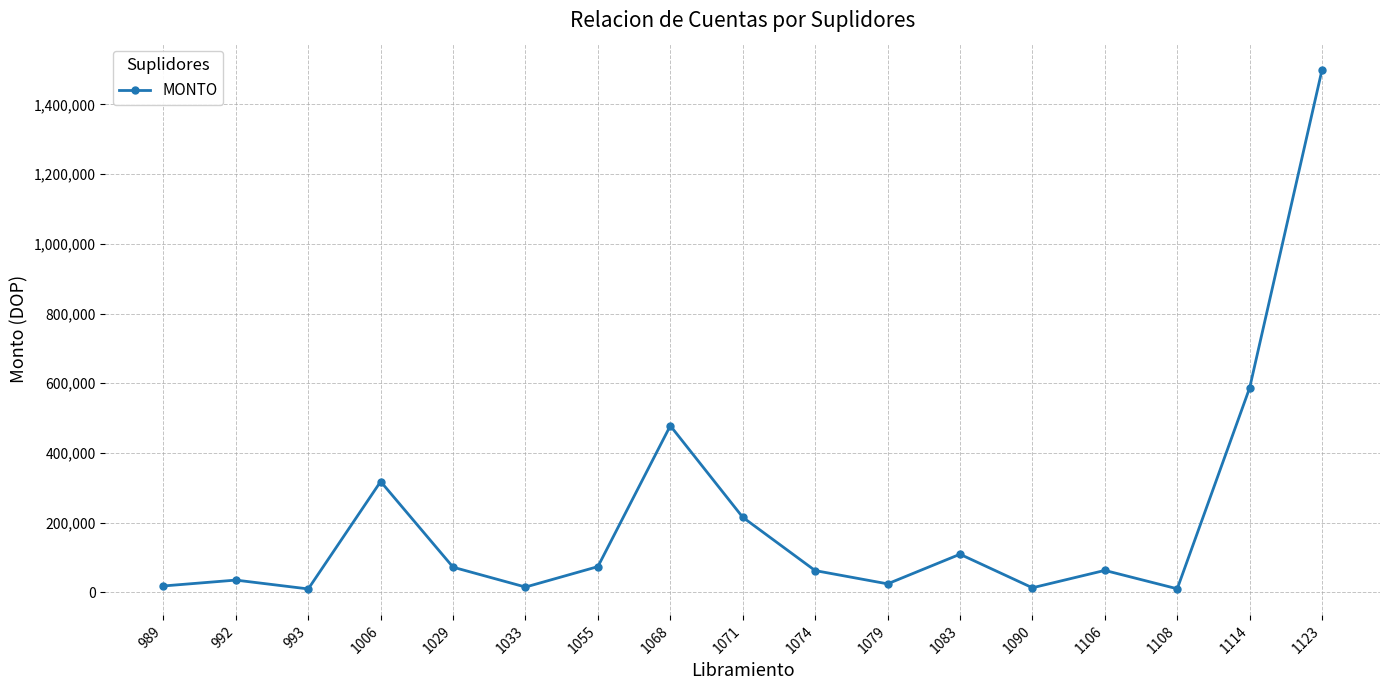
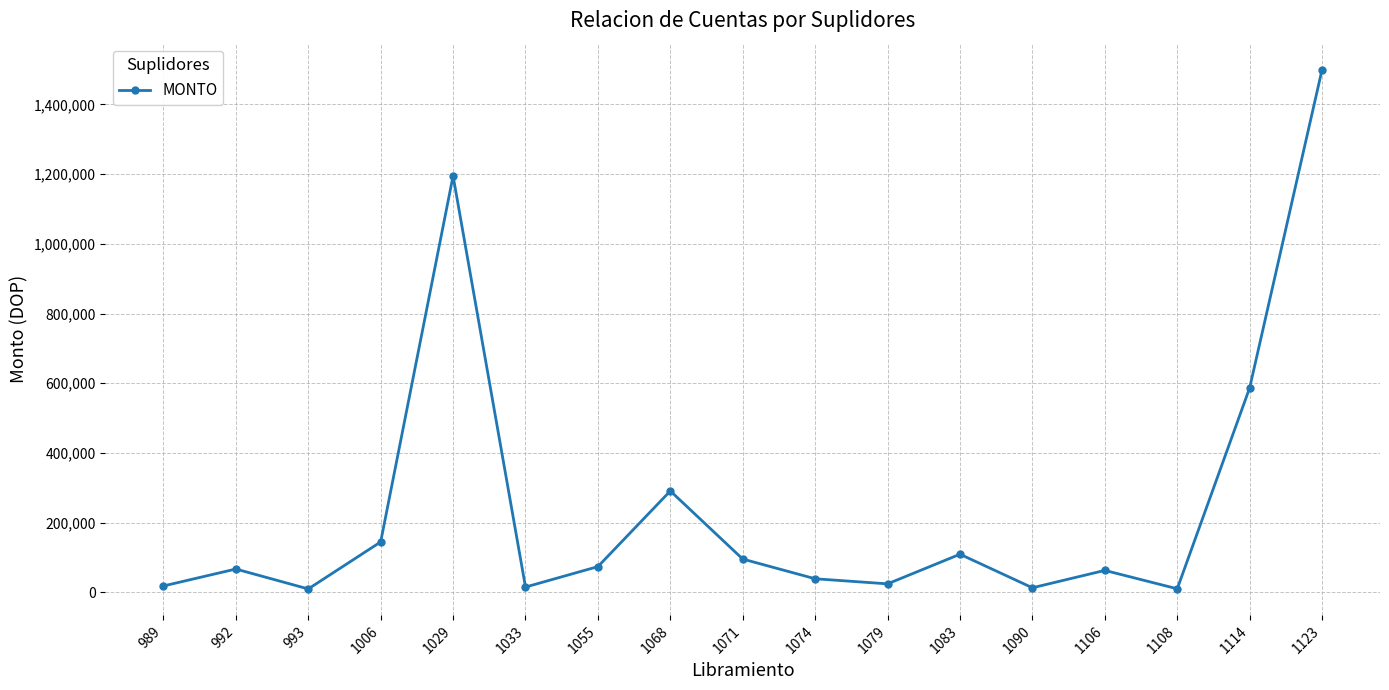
  {
    "989": "20,000",
-   "992": "40,000",
+   "992": "70,000",
    "993": "10,000",
-   "1006": "320,000",
-   "1029": "70,000",
+   "1006": "140,000",
+   "1029": "1,190,000",
    "1033": "20,000",
    "1055": "70,000",
-   "1068": "480,000",
-   "1071": "220,000",
-   "1074": "60,000",
+   "1068": "290,000",
+   "1071": "100,000",
+   "1074": "40,000",
    "1079": "20,000",
    "1083": "110,000",
    "1090": "10,000",
    "1106": "60,000",
    "1108": "10,000",
    "1114": "590,000",
    "1123": "1,500,000"
  }
